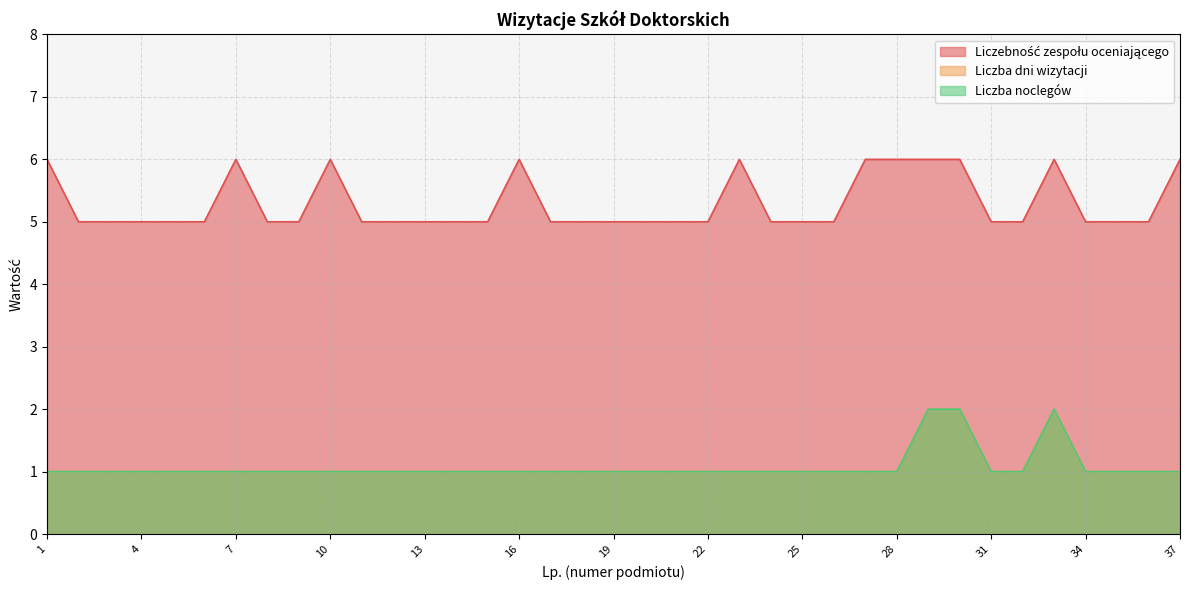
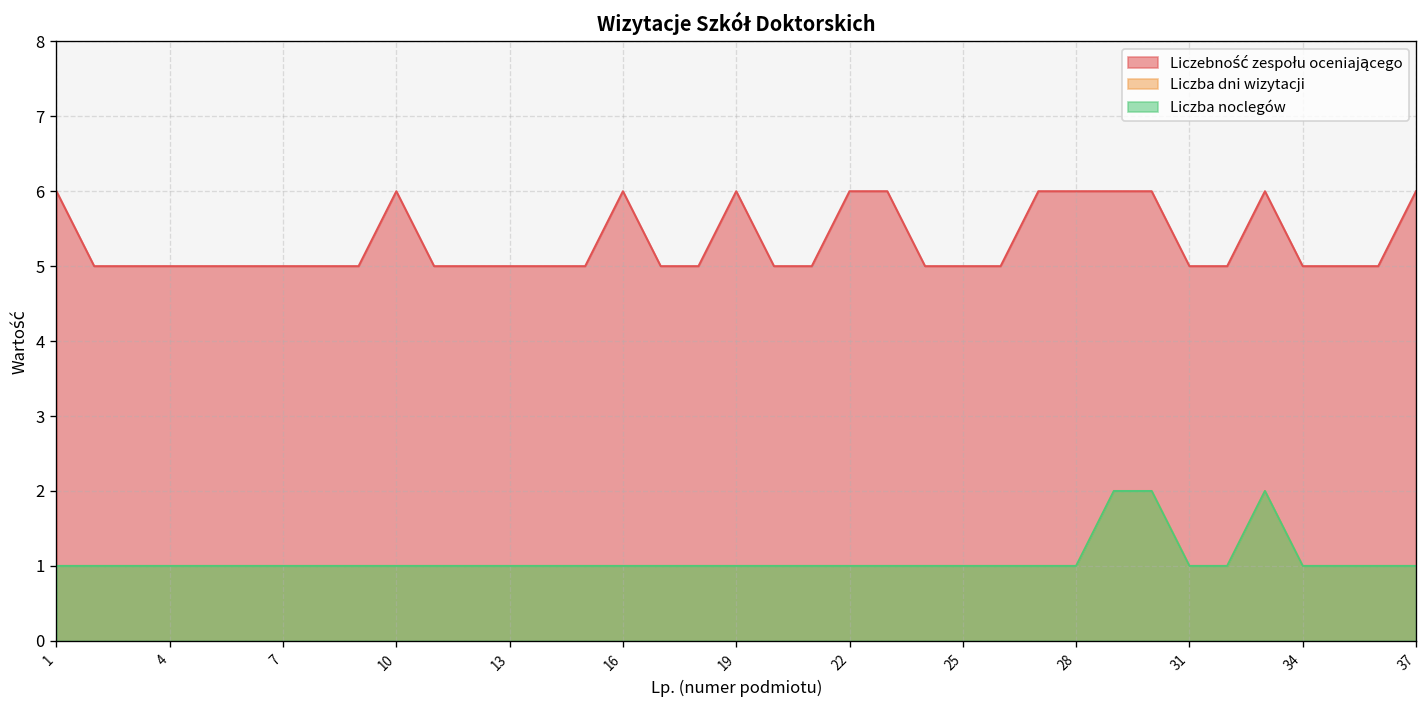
  {
    "Liczebność zespołu oceniającego": {
      "1": 6,
      "4": 5,
-     "7": 6,
+     "7": 5,
      "10": 6,
      "13": 5,
      "16": 6,
-     "19": 5,
-     "22": 5,
+     "19": 6,
+     "22": 6,
      "25": 5,
      "28": 6,
      "31": 5,
      "34": 5,
      "37": 6
    },
    "Liczba noclegów": {
      "1": 1,
      "4": 1,
      "7": 1,
      "10": 1,
      "13": 1,
      "16": 1,
      "19": 1,
      "22": 1,
      "25": 1,
      "28": 1,
      "31": 1,
      "34": 1,
      "37": 1
    }
  }
